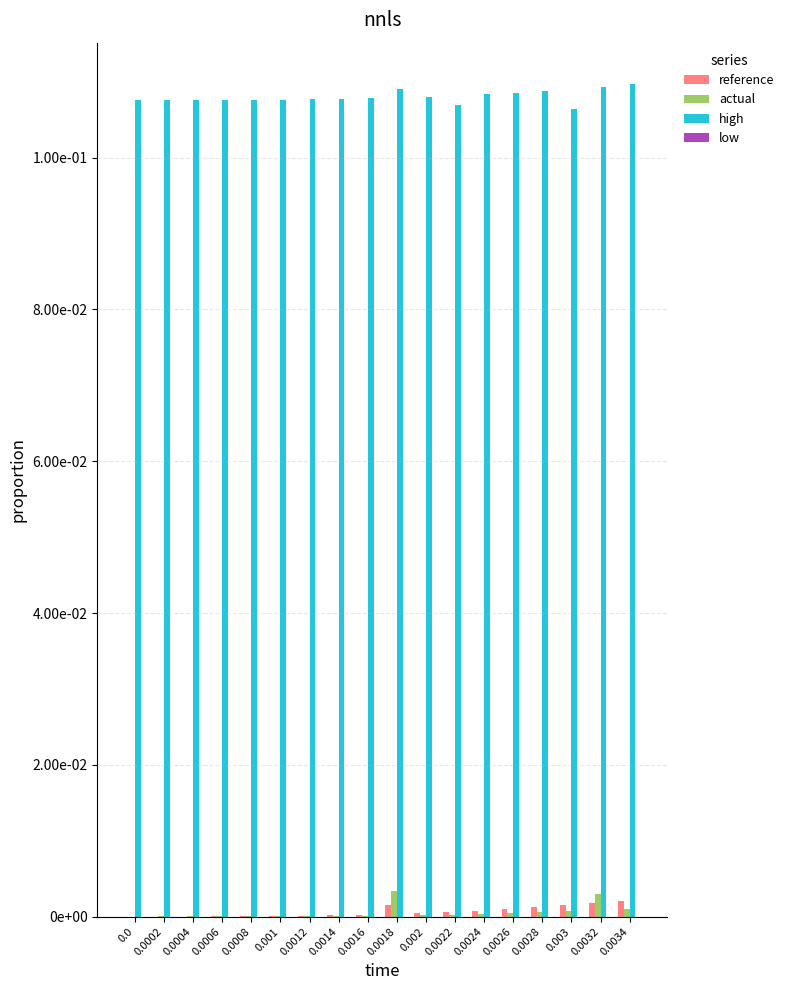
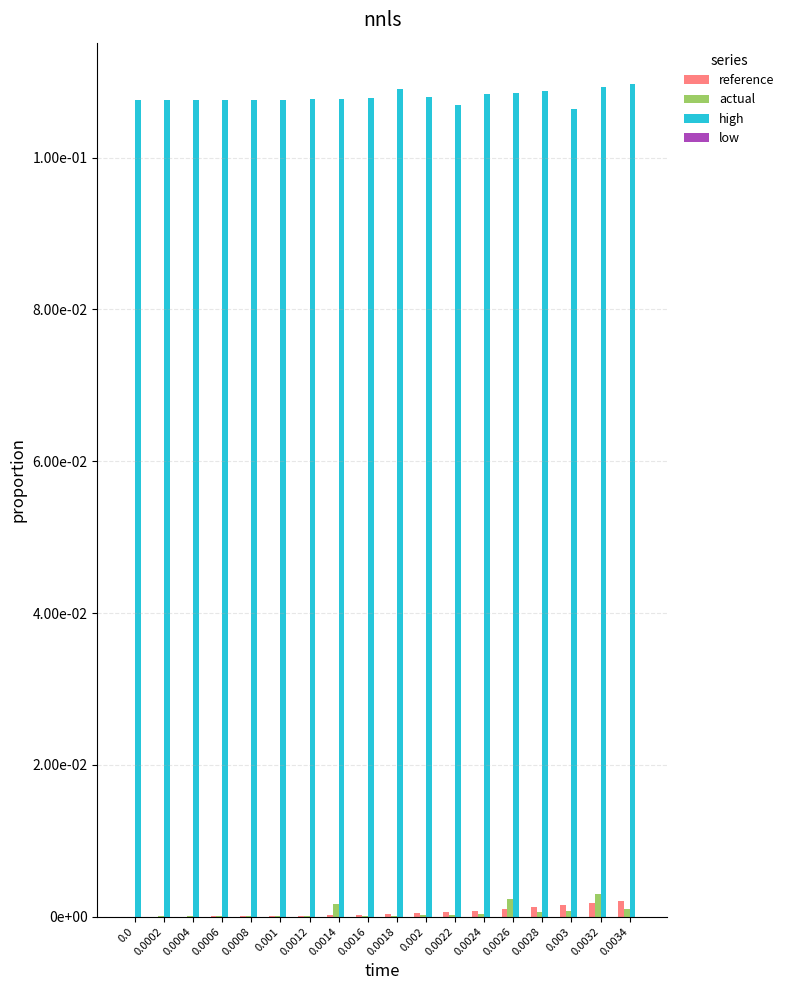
  {
    "reference": {
      "0.0": 0.000,
-     "0.0018": 0.002,
+     "0.0018": 0.000,
      "0.002": 0.000,
      "0.0022": 0.001,
      "0.0024": 0.001,
      "0.0026": 0.001,
      "0.0028": 0.001,
      "0.003": 0.001,
      "0.0032": 0.002,
      "0.0034": 0.002
    },
    "actual": {
      "0.0": 0.000,
-     "0.0014": 0.000,
-     "0.0018": 0.003,
+     "0.0014": 0.002,
+     "0.0018": 0.000,
      "0.0024": 0.000,
-     "0.0026": 0.001,
+     "0.0026": 0.002,
      "0.0028": 0.001,
      "0.003": 0.001,
      "0.0032": 0.003,
      "0.0034": 0.001
    },
    "high": {
      "0.0": 0.108,
      "0.0002": 0.108,
      "0.0004": 0.108,
      "0.0006": 0.108,
      "0.0008": 0.108,
      "0.001": 0.108,
      "0.0012": 0.108,
      "0.0014": 0.108,
      "0.0016": 0.108,
      "0.0018": 0.109,
      "0.002": 0.108,
      "0.0022": 0.107,
      "0.0024": 0.108,
      "0.0026": 0.109,
      "0.0028": 0.109,
      "0.003": 0.106,
      "0.0032": 0.109,
      "0.0034": 0.110
    },
    "low": {
      "0.0": 0.000,
      "0.0002": 0.000,
      "0.0004": 0.000,
      "0.0006": 0.000,
      "0.0008": 0.000,
      "0.001": 0.000,
      "0.0012": 0.000,
      "0.0014": 0.000,
      "0.0016": 0.000,
      "0.0018": 0.000,
      "0.002": 0.000,
      "0.0022": 0.000,
      "0.0024": 0.000,
      "0.0026": 0.000,
      "0.0028": 0.000,
      "0.003": 0.000,
      "0.0032": 0.000,
      "0.0034": 0.000
    }
  }
